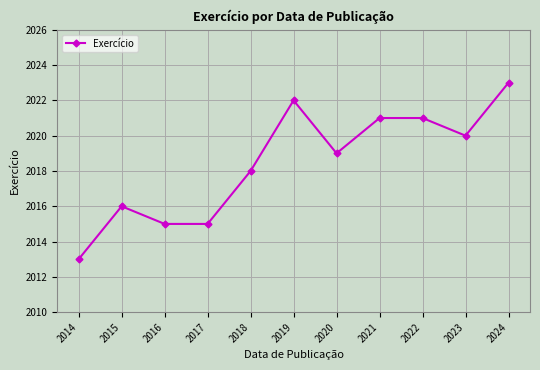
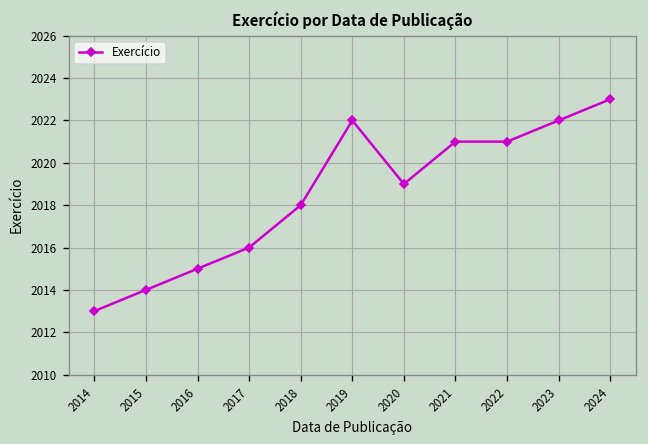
  {
    "2014": 2013,
-   "2015": 2016,
+   "2015": 2014,
    "2016": 2015,
-   "2017": 2015,
+   "2017": 2016,
    "2018": 2018,
    "2019": 2022,
    "2020": 2019,
    "2021": 2021,
    "2022": 2021,
-   "2023": 2020,
+   "2023": 2022,
    "2024": 2023
  }
